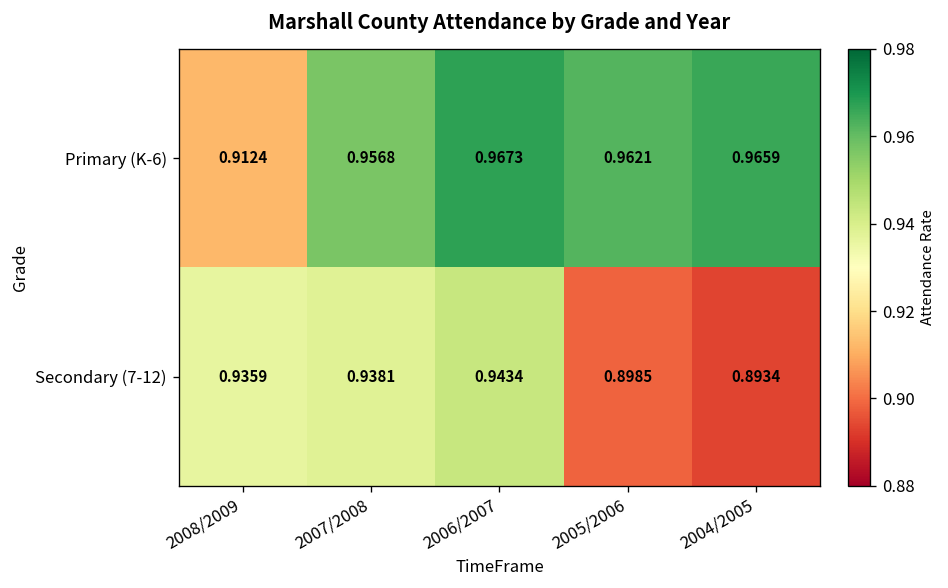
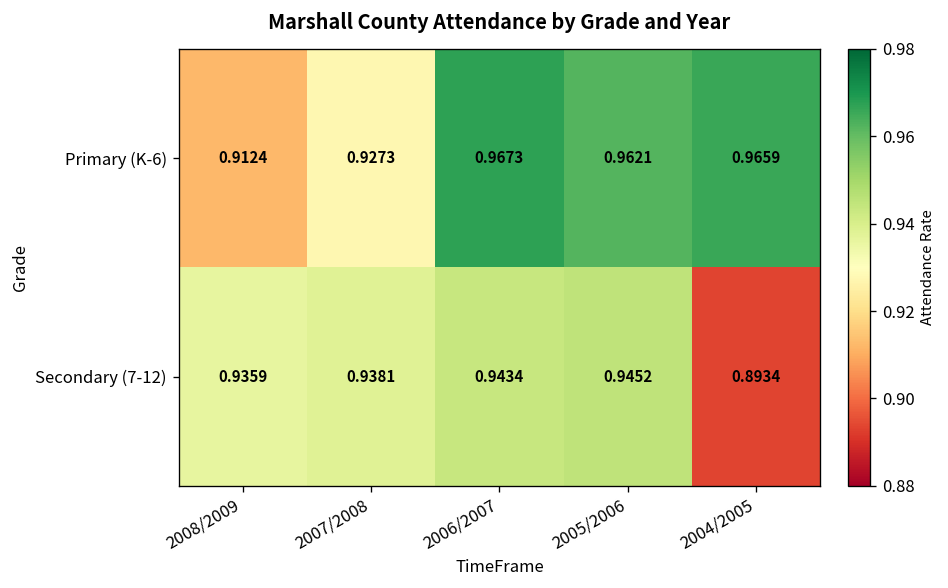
  {
    "Primary (K-6)": {
      "2008/2009": 0.9124,
-     "2007/2008": 0.9568,
+     "2007/2008": 0.9273,
      "2006/2007": 0.9673,
      "2005/2006": 0.9621,
      "2004/2005": 0.9659
    },
    "Secondary (7-12)": {
      "2008/2009": 0.9359,
      "2007/2008": 0.9381,
      "2006/2007": 0.9434,
-     "2005/2006": 0.8985,
+     "2005/2006": 0.9452,
      "2004/2005": 0.8934
    }
  }
